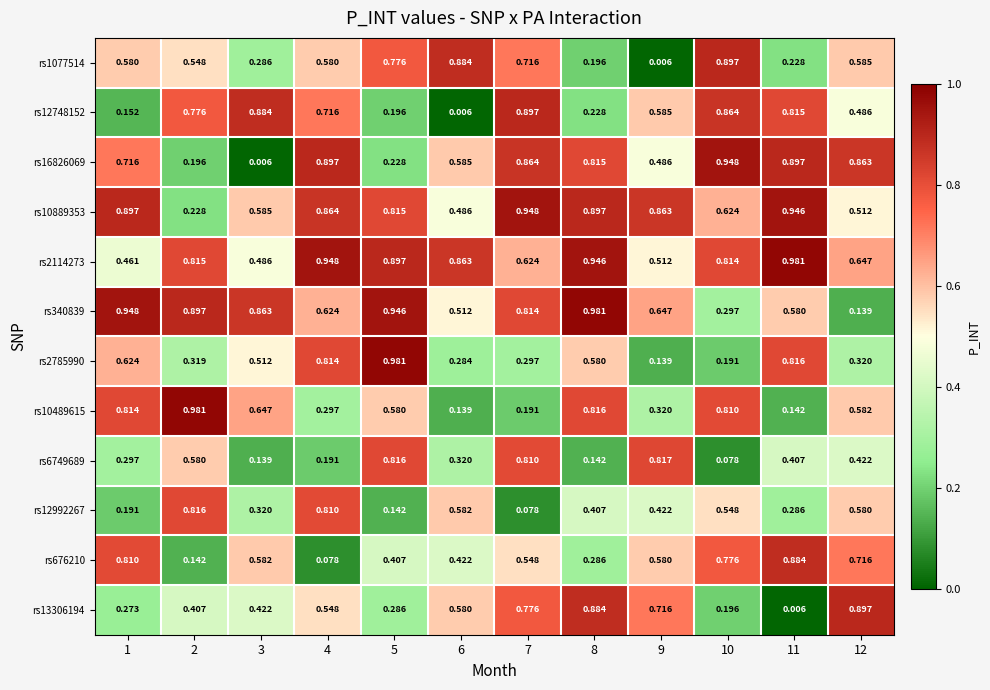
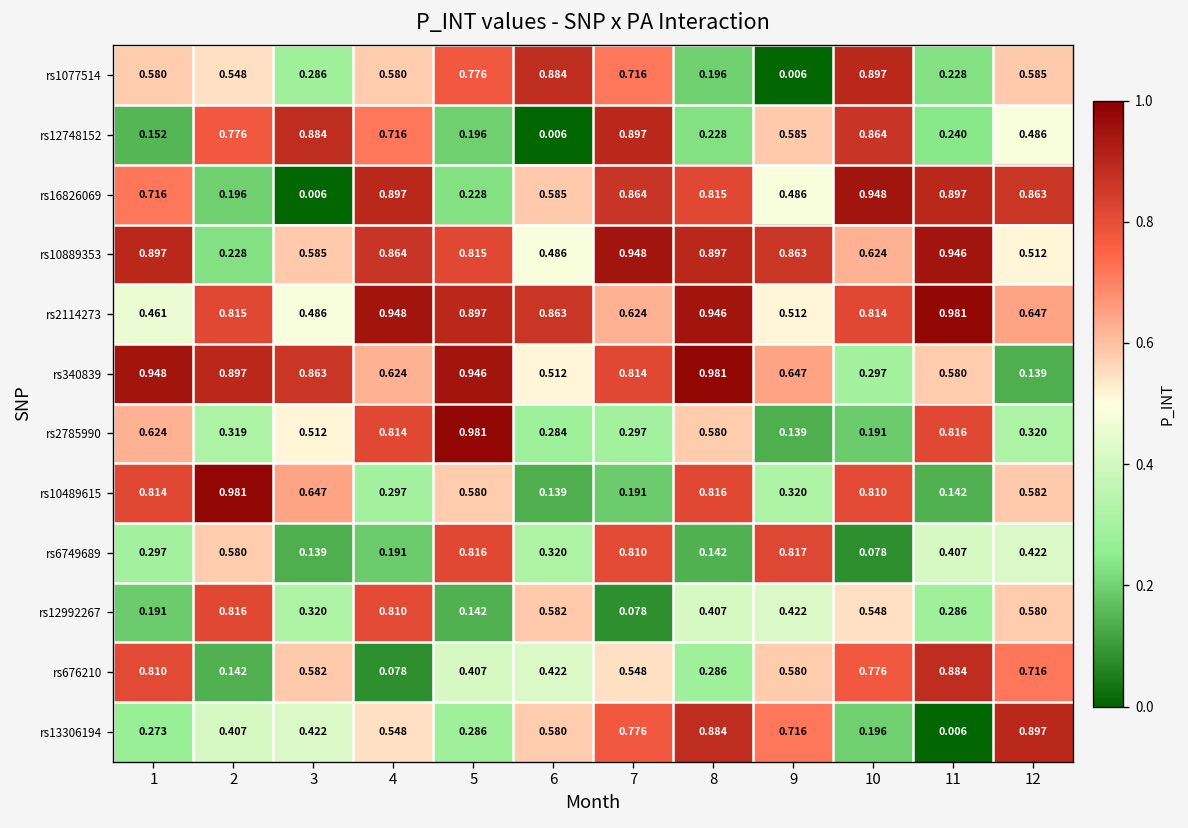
  {
    "rs1077514": {
      "1": 0.580,
      "2": 0.548,
      "3": 0.286,
      "4": 0.580,
      "5": 0.776,
      "6": 0.884,
      "7": 0.716,
      "8": 0.196,
      "9": 0.006,
      "10": 0.897,
      "11": 0.228,
      "12": 0.585
    },
    "rs12748152": {
      "1": 0.152,
      "2": 0.776,
      "3": 0.884,
      "4": 0.716,
      "5": 0.196,
      "6": 0.006,
      "7": 0.897,
      "8": 0.228,
      "9": 0.585,
      "10": 0.864,
-     "11": 0.815,
+     "11": 0.240,
      "12": 0.486
    },
    "rs16826069": {
      "1": 0.716,
      "2": 0.196,
      "3": 0.006,
      "4": 0.897,
      "5": 0.228,
      "6": 0.585,
      "7": 0.864,
      "8": 0.815,
      "9": 0.486,
      "10": 0.948,
      "11": 0.897,
      "12": 0.863
    },
    "rs10889353": {
      "1": 0.897,
      "2": 0.228,
      "3": 0.585,
      "4": 0.864,
      "5": 0.815,
      "6": 0.486,
      "7": 0.948,
      "8": 0.897,
      "9": 0.863,
      "10": 0.624,
      "11": 0.946,
      "12": 0.512
    },
    "rs2114273": {
      "1": 0.461,
      "2": 0.815,
      "3": 0.486,
      "4": 0.948,
      "5": 0.897,
      "6": 0.863,
      "7": 0.624,
      "8": 0.946,
      "9": 0.512,
      "10": 0.814,
      "11": 0.981,
      "12": 0.647
    },
    "rs340839": {
      "1": 0.948,
      "2": 0.897,
      "3": 0.863,
      "4": 0.624,
      "5": 0.946,
      "6": 0.512,
      "7": 0.814,
      "8": 0.981,
      "9": 0.647,
      "10": 0.297,
      "11": 0.580,
      "12": 0.139
    },
    "rs2785990": {
      "1": 0.624,
      "2": 0.319,
      "3": 0.512,
      "4": 0.814,
      "5": 0.981,
      "6": 0.284,
      "7": 0.297,
      "8": 0.580,
      "9": 0.139,
      "10": 0.191,
      "11": 0.816,
      "12": 0.320
    },
    "rs10489615": {
      "1": 0.814,
      "2": 0.981,
      "3": 0.647,
      "4": 0.297,
      "5": 0.580,
      "6": 0.139,
      "7": 0.191,
      "8": 0.816,
      "9": 0.320,
      "10": 0.810,
      "11": 0.142,
      "12": 0.582
    },
    "rs6749689": {
      "1": 0.297,
      "2": 0.580,
      "3": 0.139,
      "4": 0.191,
      "5": 0.816,
      "6": 0.320,
      "7": 0.810,
      "8": 0.142,
      "9": 0.817,
      "10": 0.078,
      "11": 0.407,
      "12": 0.422
    },
    "rs12992267": {
      "1": 0.191,
      "2": 0.816,
      "3": 0.320,
      "4": 0.810,
      "5": 0.142,
      "6": 0.582,
      "7": 0.078,
      "8": 0.407,
      "9": 0.422,
      "10": 0.548,
      "11": 0.286,
      "12": 0.580
    },
    "rs676210": {
      "1": 0.810,
      "2": 0.142,
      "3": 0.582,
      "4": 0.078,
      "5": 0.407,
      "6": 0.422,
      "7": 0.548,
      "8": 0.286,
      "9": 0.580,
      "10": 0.776,
      "11": 0.884,
      "12": 0.716
    },
    "rs13306194": {
      "1": 0.273,
      "2": 0.407,
      "3": 0.422,
      "4": 0.548,
      "5": 0.286,
      "6": 0.580,
      "7": 0.776,
      "8": 0.884,
      "9": 0.716,
      "10": 0.196,
      "11": 0.006,
      "12": 0.897
    }
  }
